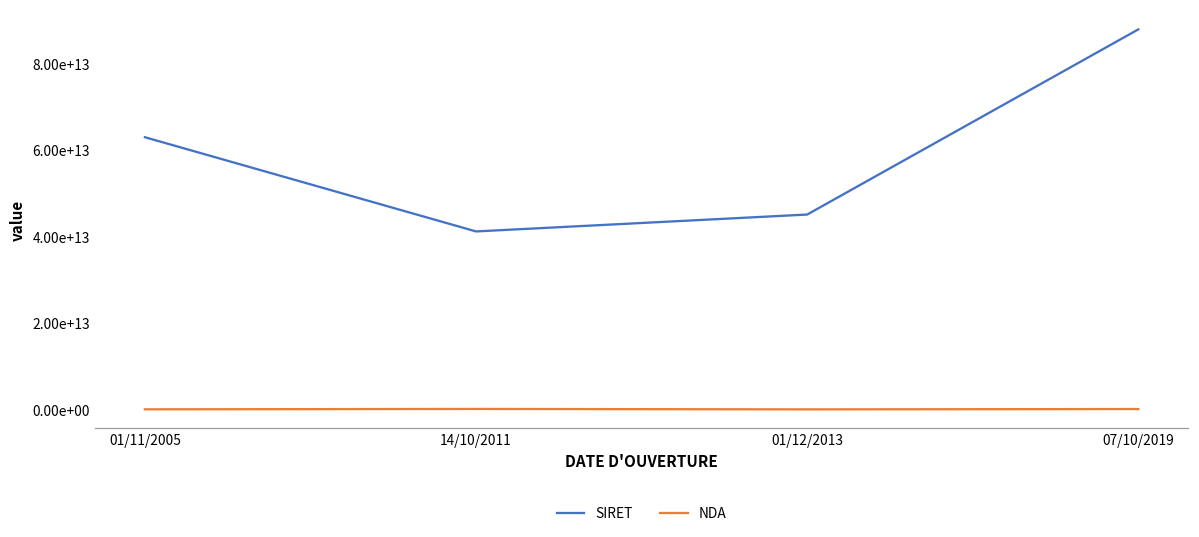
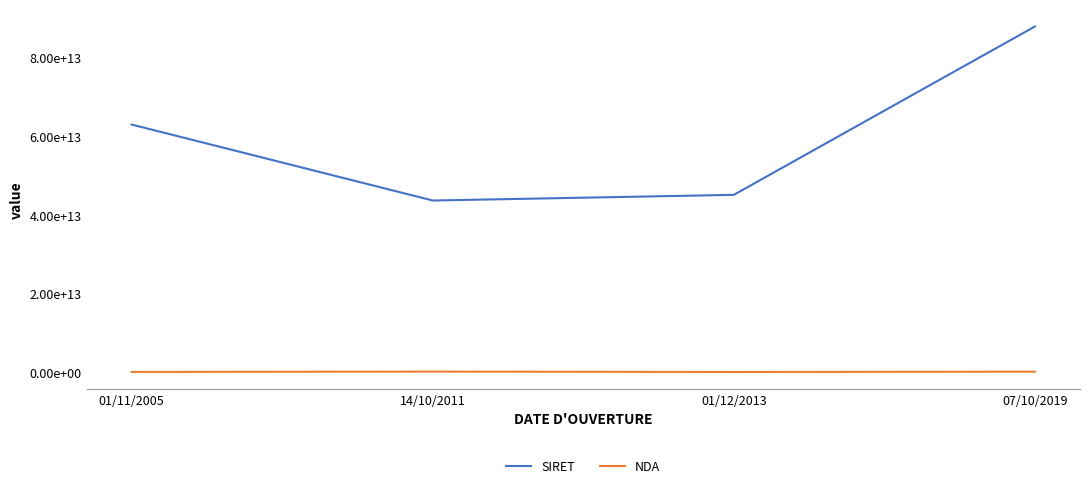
  {
    "SIRET": {
      "01/11/2005": 63000000000000,
-     "14/10/2011": 41000000000000,
+     "14/10/2011": 44000000000000,
      "01/12/2013": 45000000000000,
      "07/10/2019": 88000000000000
    },
    "NDA": {
      "01/11/2005": 0,
      "14/10/2011": 0,
      "01/12/2013": 0,
      "07/10/2019": 0
    }
  }
